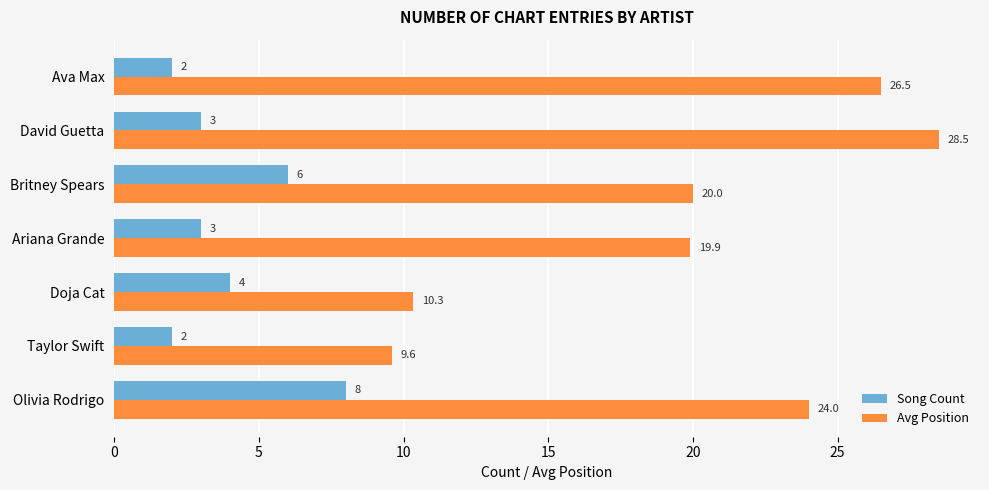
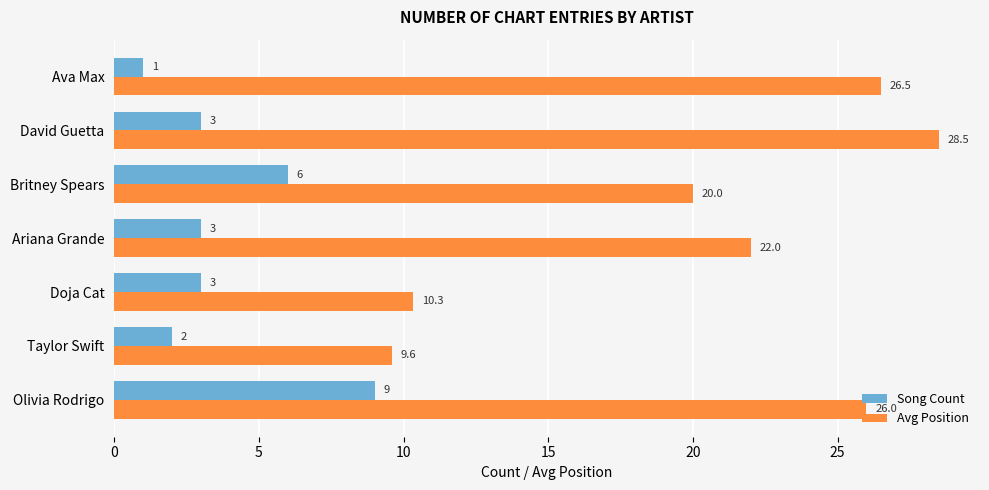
  {
    "Song Count": {
-     "Ava Max": 2,
+     "Ava Max": 1,
      "David Guetta": 3,
      "Britney Spears": 6,
      "Ariana Grande": 3,
-     "Doja Cat": 4,
+     "Doja Cat": 3,
      "Taylor Swift": 2,
-     "Olivia Rodrigo": 8
+     "Olivia Rodrigo": 9
    },
    "Avg Position": {
      "Ava Max": 26.5,
      "David Guetta": 28.5,
      "Britney Spears": 20.0,
-     "Ariana Grande": 19.9,
+     "Ariana Grande": 22.0,
      "Doja Cat": 10.3,
      "Taylor Swift": 9.6,
-     "Olivia Rodrigo": 24.0
+     "Olivia Rodrigo": 26.0
    }
  }
